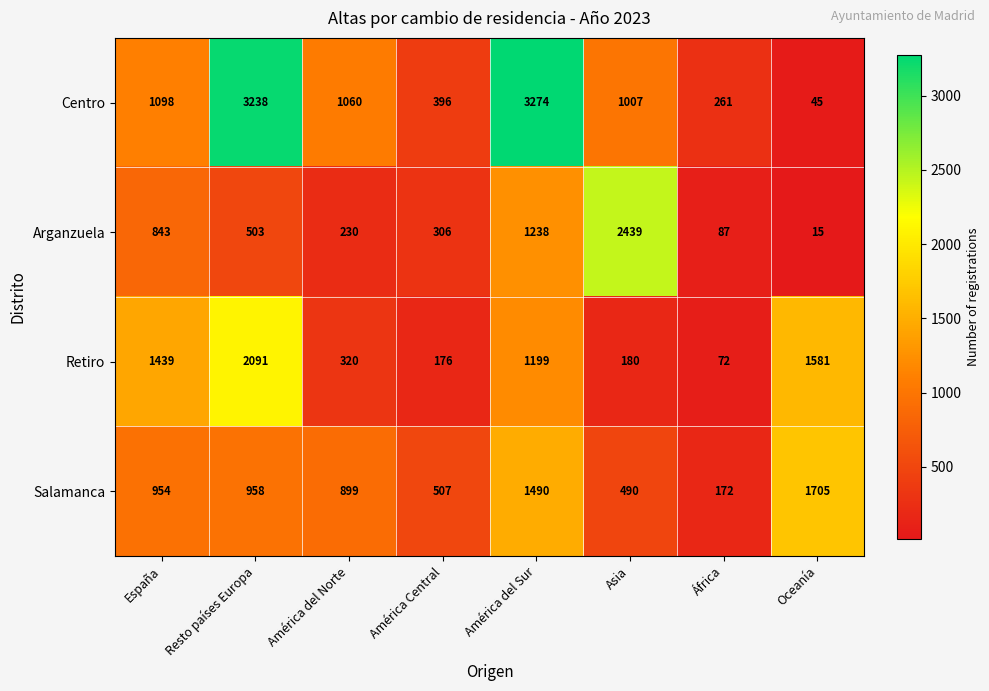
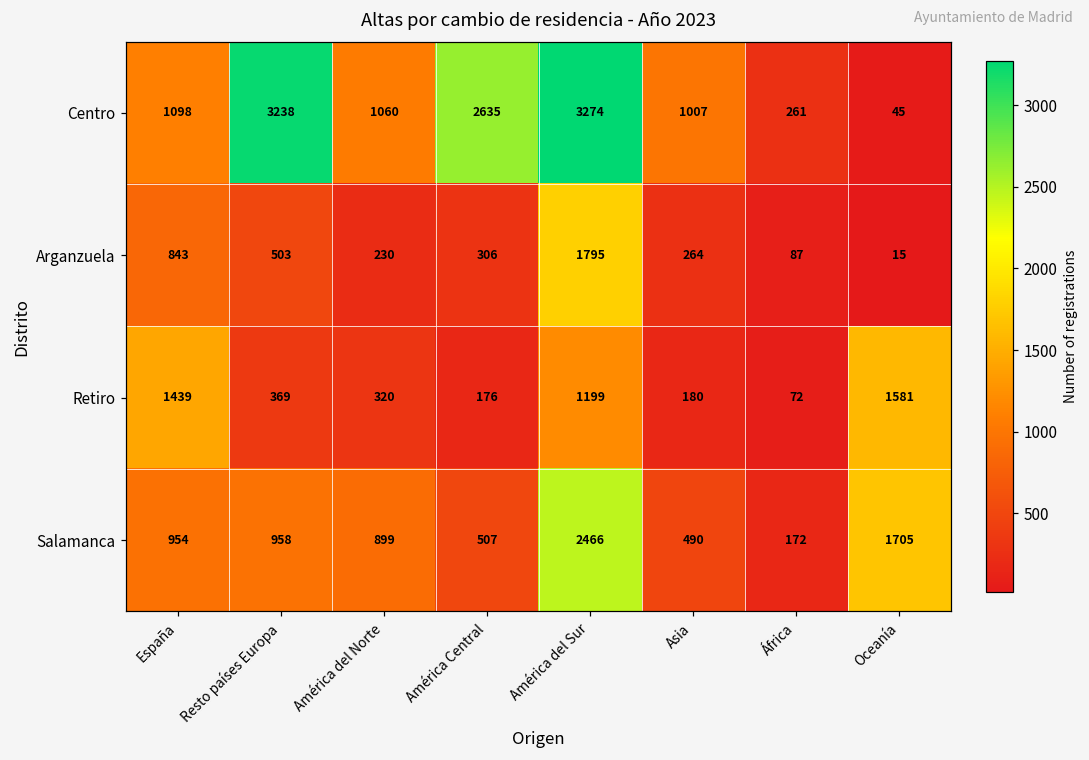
  {
    "Centro": {
      "España": 1098,
      "Resto países Europa": 3238,
      "América del Norte": 1060,
-     "América Central": 396,
+     "América Central": 2635,
      "América del Sur": 3274,
      "Asia": 1007,
      "África": 261,
      "Oceanía": 45
    },
    "Arganzuela": {
      "España": 843,
      "Resto países Europa": 503,
      "América del Norte": 230,
      "América Central": 306,
-     "América del Sur": 1238,
-     "Asia": 2439,
+     "América del Sur": 1795,
+     "Asia": 264,
      "África": 87,
      "Oceanía": 15
    },
    "Retiro": {
      "España": 1439,
-     "Resto países Europa": 2091,
+     "Resto países Europa": 369,
      "América del Norte": 320,
      "América Central": 176,
      "América del Sur": 1199,
      "Asia": 180,
      "África": 72,
      "Oceanía": 1581
    },
    "Salamanca": {
      "España": 954,
      "Resto países Europa": 958,
      "América del Norte": 899,
      "América Central": 507,
-     "América del Sur": 1490,
+     "América del Sur": 2466,
      "Asia": 490,
      "África": 172,
      "Oceanía": 1705
    }
  }
